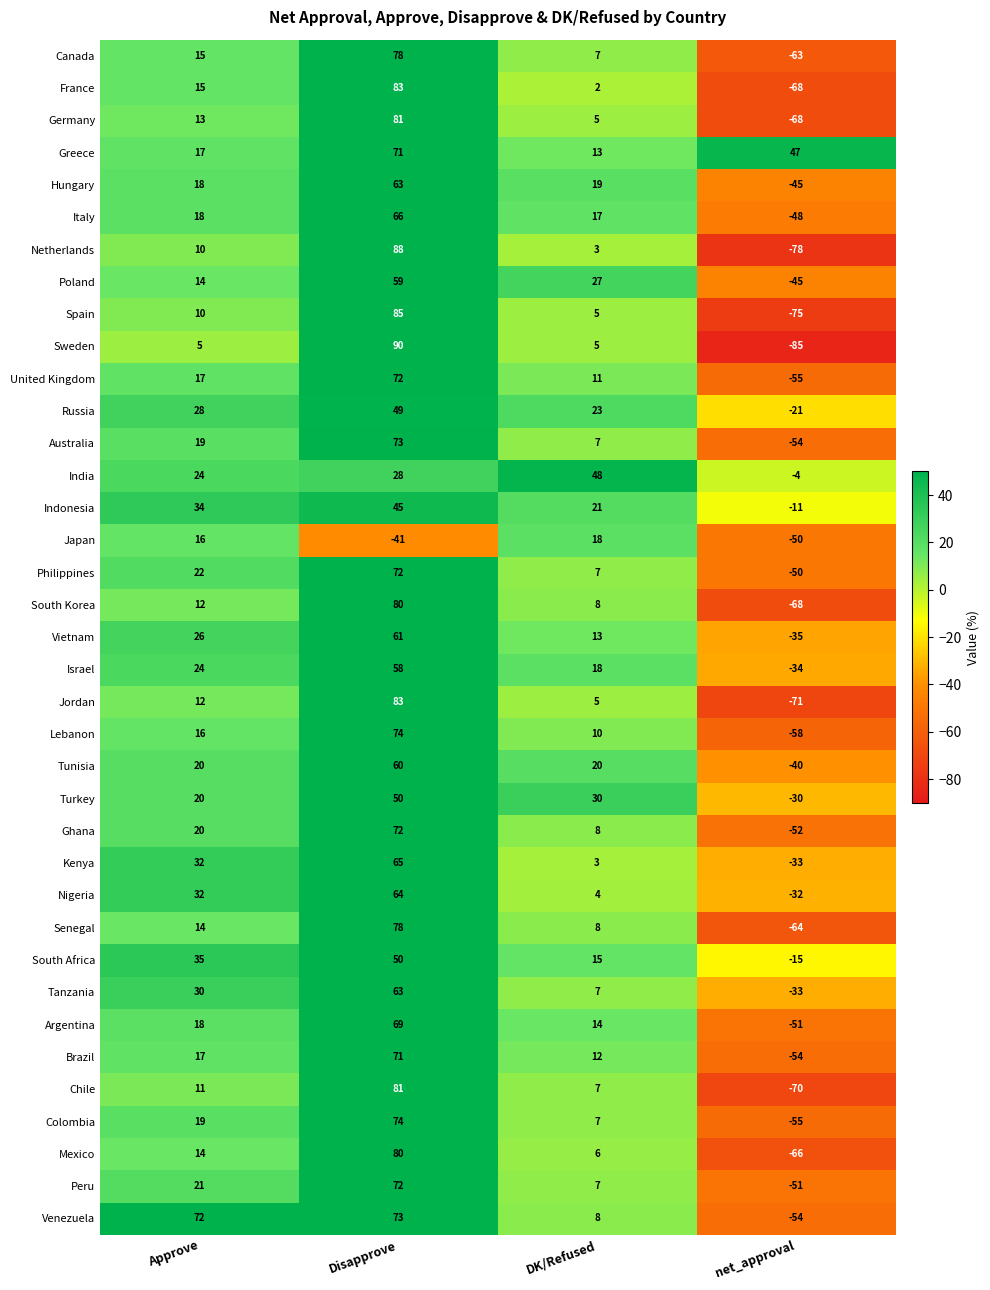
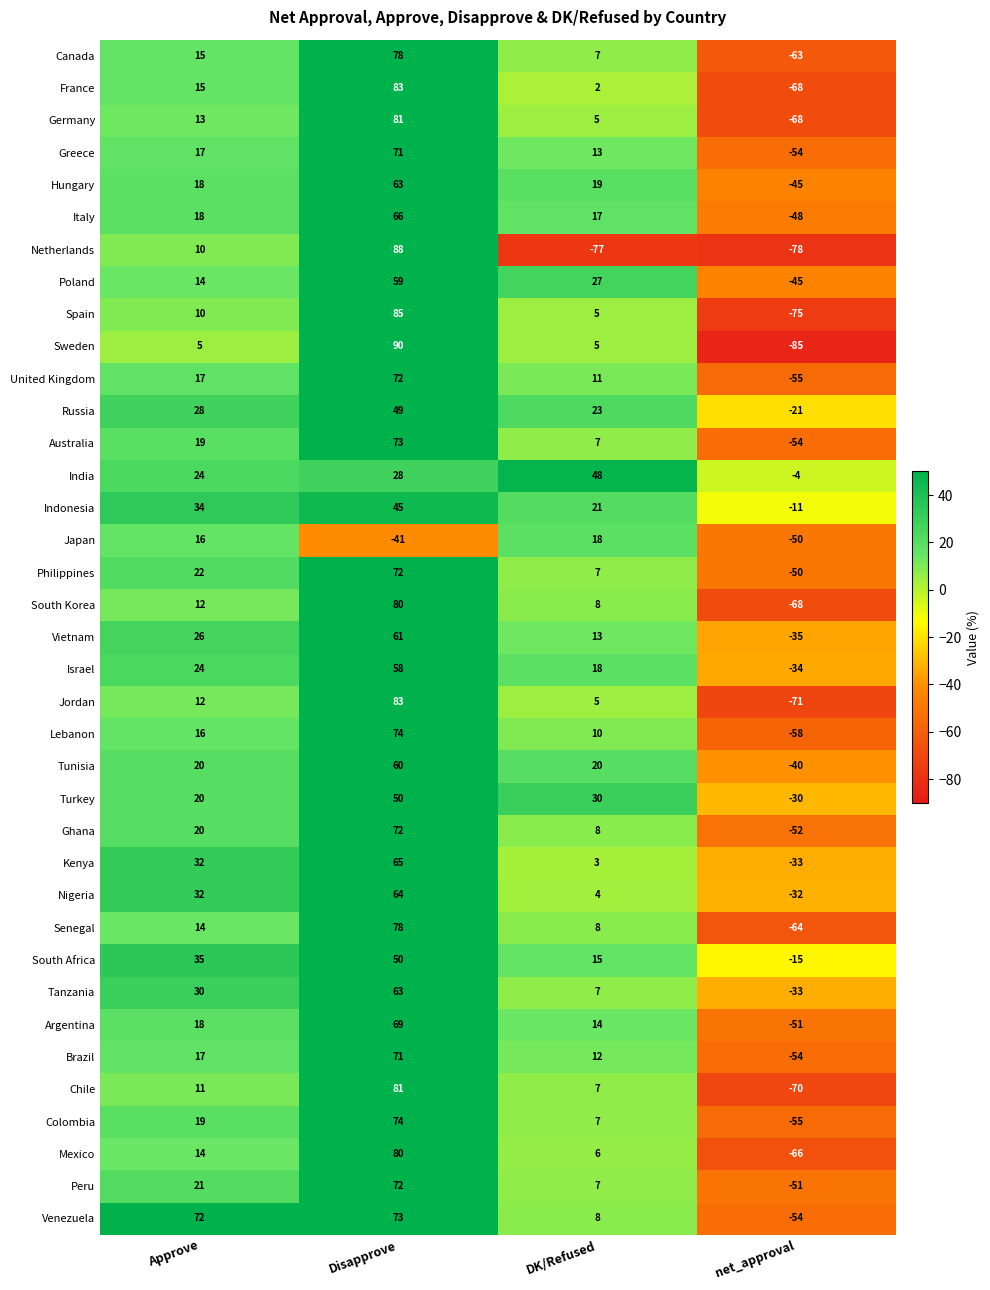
  {
    "Canada": {
      "Approve": 15,
      "Disapprove": 78,
      "DK/Refused": 7,
      "net_approval": -63
    },
    "France": {
      "Approve": 15,
      "Disapprove": 83,
      "DK/Refused": 2,
      "net_approval": -68
    },
    "Germany": {
      "Approve": 13,
      "Disapprove": 81,
      "DK/Refused": 5,
      "net_approval": -68
    },
    "Greece": {
      "Approve": 17,
      "Disapprove": 71,
      "DK/Refused": 13,
-     "net_approval": 47
+     "net_approval": -54
    },
    "Hungary": {
      "Approve": 18,
      "Disapprove": 63,
      "DK/Refused": 19,
      "net_approval": -45
    },
    "Italy": {
      "Approve": 18,
      "Disapprove": 66,
      "DK/Refused": 17,
      "net_approval": -48
    },
    "Netherlands": {
      "Approve": 10,
      "Disapprove": 88,
-     "DK/Refused": 3,
+     "DK/Refused": -77,
      "net_approval": -78
    },
    "Poland": {
      "Approve": 14,
      "Disapprove": 59,
      "DK/Refused": 27,
      "net_approval": -45
    },
    "Spain": {
      "Approve": 10,
      "Disapprove": 85,
      "DK/Refused": 5,
      "net_approval": -75
    },
    "Sweden": {
      "Approve": 5,
      "Disapprove": 90,
      "DK/Refused": 5,
      "net_approval": -85
    },
    "United Kingdom": {
      "Approve": 17,
      "Disapprove": 72,
      "DK/Refused": 11,
      "net_approval": -55
    },
    "Russia": {
      "Approve": 28,
      "Disapprove": 49,
      "DK/Refused": 23,
      "net_approval": -21
    },
    "Australia": {
      "Approve": 19,
      "Disapprove": 73,
      "DK/Refused": 7,
      "net_approval": -54
    },
    "India": {
      "Approve": 24,
      "Disapprove": 28,
      "DK/Refused": 48,
      "net_approval": -4
    },
    "Indonesia": {
      "Approve": 34,
      "Disapprove": 45,
      "DK/Refused": 21,
      "net_approval": -11
    },
    "Japan": {
      "Approve": 16,
      "Disapprove": -41,
      "DK/Refused": 18,
      "net_approval": -50
    },
    "Philippines": {
      "Approve": 22,
      "Disapprove": 72,
      "DK/Refused": 7,
      "net_approval": -50
    },
    "South Korea": {
      "Approve": 12,
      "Disapprove": 80,
      "DK/Refused": 8,
      "net_approval": -68
    },
    "Vietnam": {
      "Approve": 26,
      "Disapprove": 61,
      "DK/Refused": 13,
      "net_approval": -35
    },
    "Israel": {
      "Approve": 24,
      "Disapprove": 58,
      "DK/Refused": 18,
      "net_approval": -34
    },
    "Jordan": {
      "Approve": 12,
      "Disapprove": 83,
      "DK/Refused": 5,
      "net_approval": -71
    },
    "Lebanon": {
      "Approve": 16,
      "Disapprove": 74,
      "DK/Refused": 10,
      "net_approval": -58
    },
    "Tunisia": {
      "Approve": 20,
      "Disapprove": 60,
      "DK/Refused": 20,
      "net_approval": -40
    },
    "Turkey": {
      "Approve": 20,
      "Disapprove": 50,
      "DK/Refused": 30,
      "net_approval": -30
    },
    "Ghana": {
      "Approve": 20,
      "Disapprove": 72,
      "DK/Refused": 8,
      "net_approval": -52
    },
    "Kenya": {
      "Approve": 32,
      "Disapprove": 65,
      "DK/Refused": 3,
      "net_approval": -33
    },
    "Nigeria": {
      "Approve": 32,
      "Disapprove": 64,
      "DK/Refused": 4,
      "net_approval": -32
    },
    "Senegal": {
      "Approve": 14,
      "Disapprove": 78,
      "DK/Refused": 8,
      "net_approval": -64
    },
    "South Africa": {
      "Approve": 35,
      "Disapprove": 50,
      "DK/Refused": 15,
      "net_approval": -15
    },
    "Tanzania": {
      "Approve": 30,
      "Disapprove": 63,
      "DK/Refused": 7,
      "net_approval": -33
    },
    "Argentina": {
      "Approve": 18,
      "Disapprove": 69,
      "DK/Refused": 14,
      "net_approval": -51
    },
    "Brazil": {
      "Approve": 17,
      "Disapprove": 71,
      "DK/Refused": 12,
      "net_approval": -54
    },
    "Chile": {
      "Approve": 11,
      "Disapprove": 81,
      "DK/Refused": 7,
      "net_approval": -70
    },
    "Colombia": {
      "Approve": 19,
      "Disapprove": 74,
      "DK/Refused": 7,
      "net_approval": -55
    },
    "Mexico": {
      "Approve": 14,
      "Disapprove": 80,
      "DK/Refused": 6,
      "net_approval": -66
    },
    "Peru": {
      "Approve": 21,
      "Disapprove": 72,
      "DK/Refused": 7,
      "net_approval": -51
    },
    "Venezuela": {
      "Approve": 72,
      "Disapprove": 73,
      "DK/Refused": 8,
      "net_approval": -54
    }
  }
